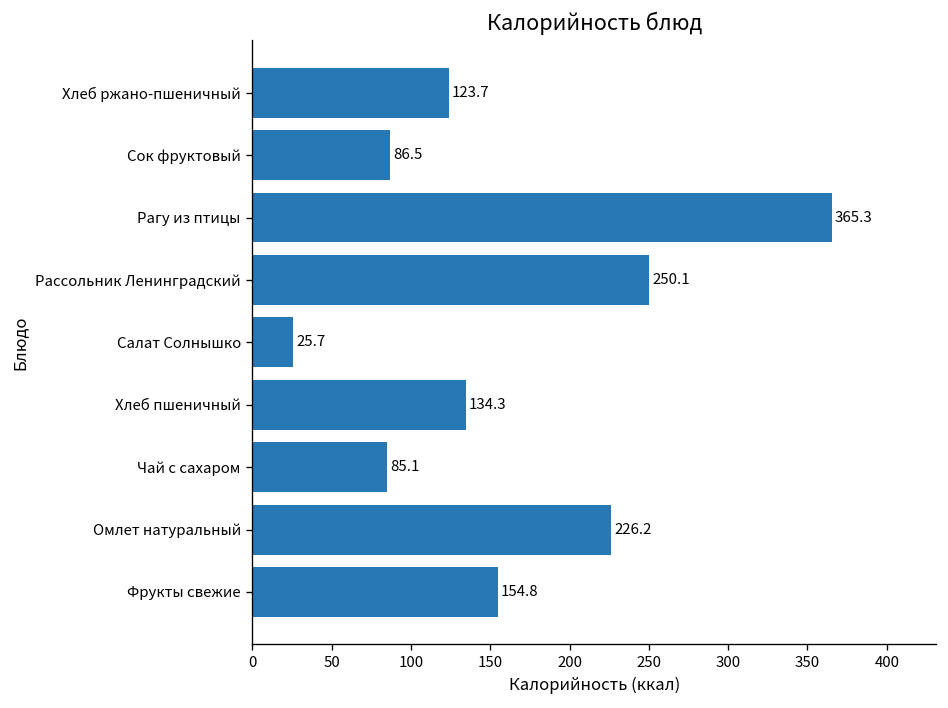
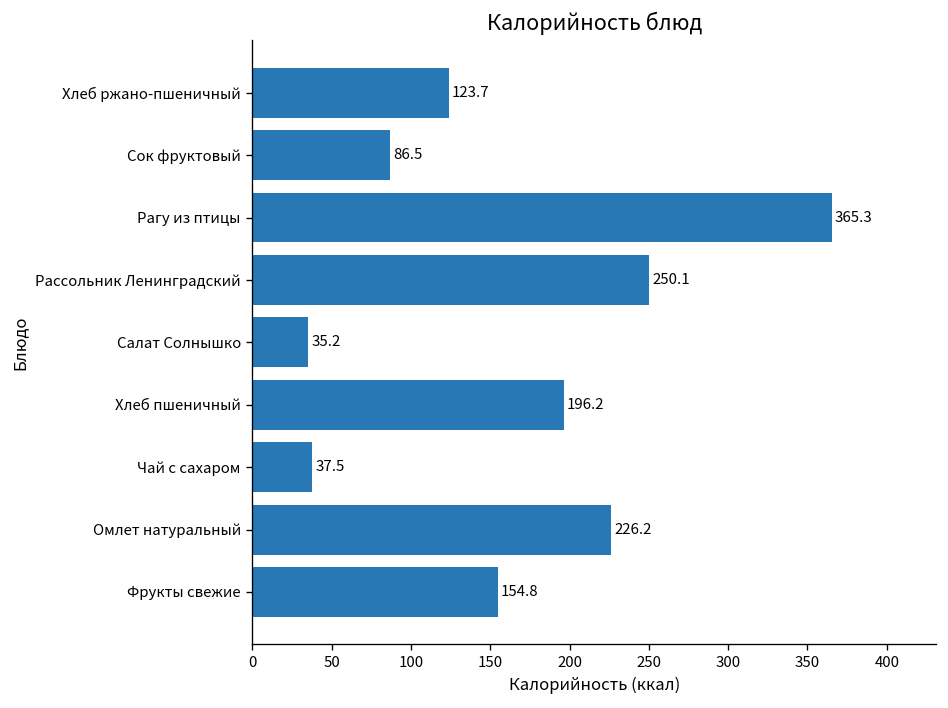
  {
    "Хлеб ржано-пшеничный": 123.7,
    "Сок фруктовый": 86.5,
    "Рагу из птицы": 365.3,
    "Рассольник Ленинградский": 250.1,
-   "Салат Солнышко": 25.7,
-   "Хлеб пшеничный": 134.3,
-   "Чай с сахаром": 85.1,
+   "Салат Солнышко": 35.2,
+   "Хлеб пшеничный": 196.2,
+   "Чай с сахаром": 37.5,
    "Омлет натуральный": 226.2,
    "Фрукты свежие": 154.8
  }
